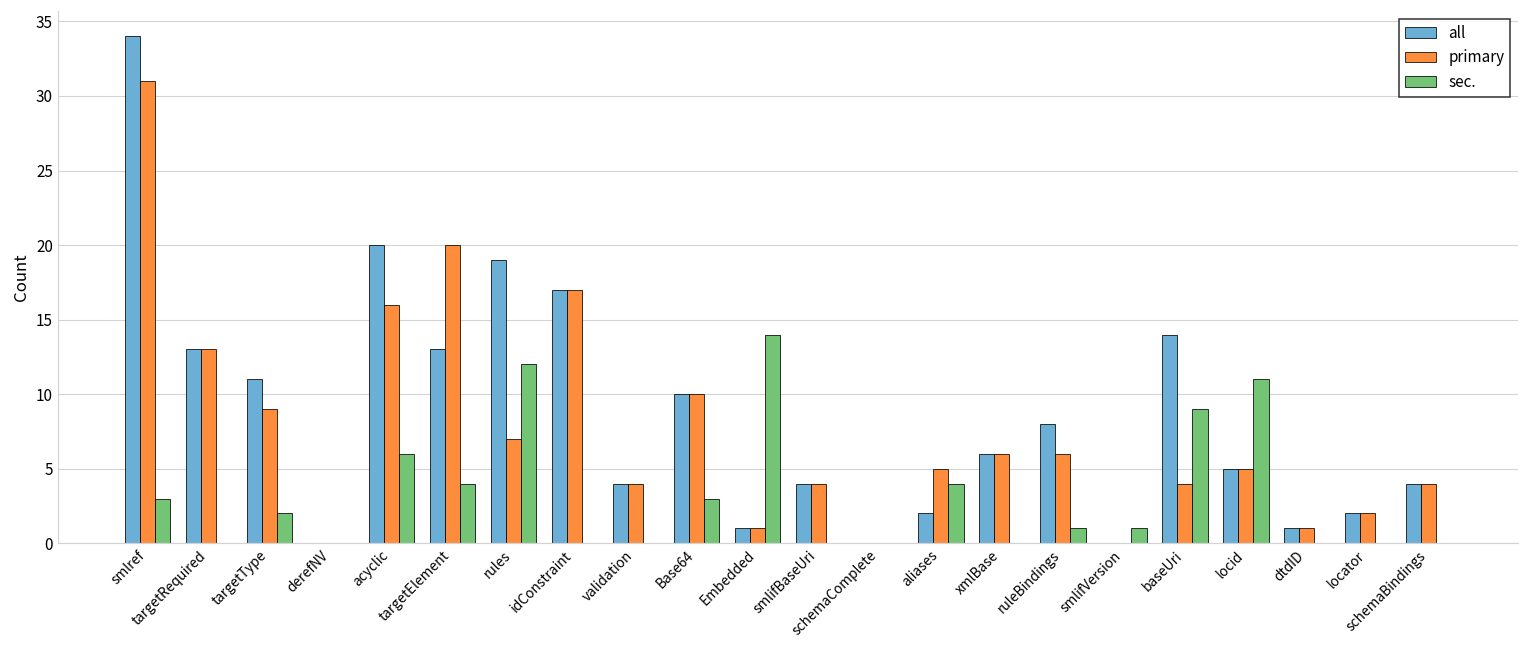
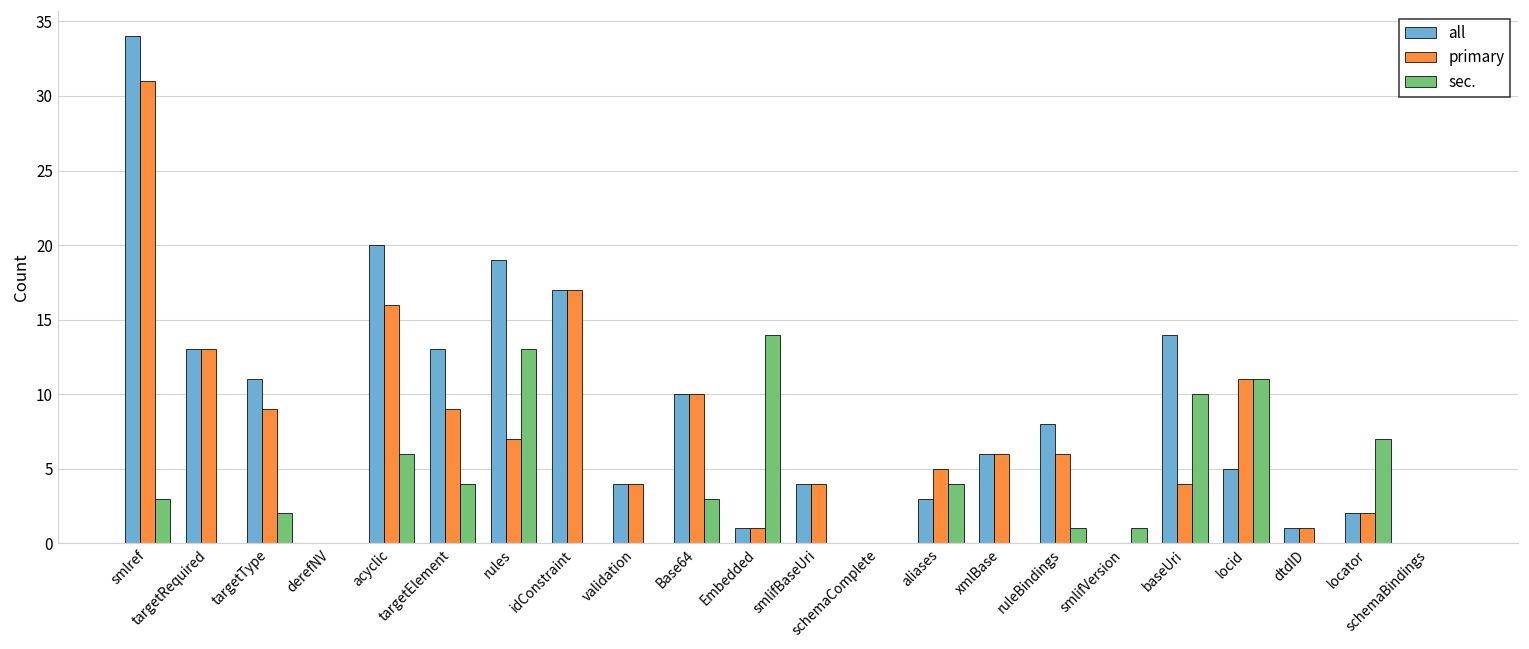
  {
    "all": {
      "smlref": 34,
      "targetRequired": 13,
      "targetType": 11,
      "derefNV": 0,
      "acyclic": 20,
      "targetElement": 13,
      "rules": 19,
      "idConstraint": 17,
      "validation": 4,
      "Base64": 10,
      "Embedded": 1,
      "smlifBaseUri": 4,
      "schemaComplete": 0,
-     "aliases": 2,
+     "aliases": 3,
      "xmlBase": 6,
      "ruleBindings": 8,
      "smlifVersion": 0,
      "baseUri": 14,
      "locid": 5,
      "dtdID": 1,
      "locator": 2,
-     "schemaBindings": 4
+     "schemaBindings": 0
    },
    "primary": {
      "smlref": 31,
      "targetRequired": 13,
      "targetType": 9,
      "derefNV": 0,
      "acyclic": 16,
-     "targetElement": 20,
+     "targetElement": 9,
      "rules": 7,
      "idConstraint": 17,
      "validation": 4,
      "Base64": 10,
      "Embedded": 1,
      "smlifBaseUri": 4,
      "schemaComplete": 0,
      "aliases": 5,
      "xmlBase": 6,
      "ruleBindings": 6,
      "smlifVersion": 0,
      "baseUri": 4,
-     "locid": 5,
+     "locid": 11,
      "dtdID": 1,
      "locator": 2,
-     "schemaBindings": 4
+     "schemaBindings": 0
    },
    "sec.": {
      "smlref": 3,
      "targetRequired": 0,
      "targetType": 2,
      "derefNV": 0,
      "acyclic": 6,
      "targetElement": 4,
-     "rules": 12,
+     "rules": 13,
      "idConstraint": 0,
      "validation": 0,
      "Base64": 3,
      "Embedded": 14,
      "smlifBaseUri": 0,
      "schemaComplete": 0,
      "aliases": 4,
      "xmlBase": 0,
      "ruleBindings": 1,
      "smlifVersion": 1,
-     "baseUri": 9,
+     "baseUri": 10,
      "locid": 11,
      "dtdID": 0,
-     "locator": 0,
+     "locator": 7,
      "schemaBindings": 0
    }
  }
